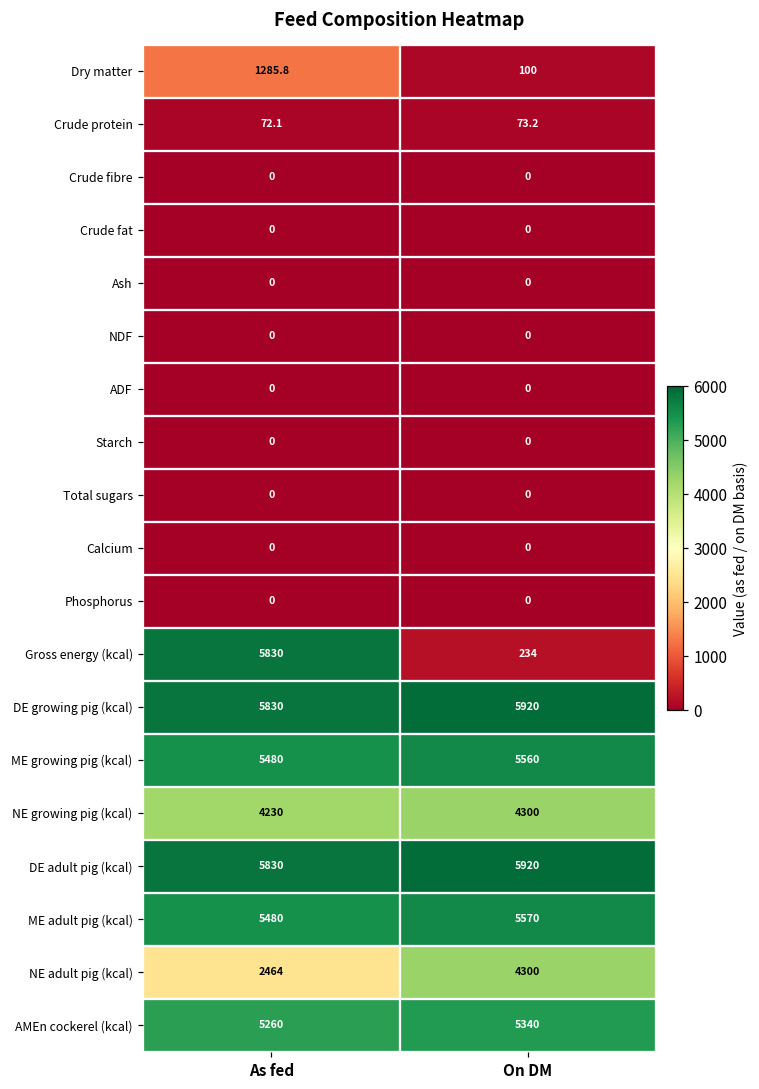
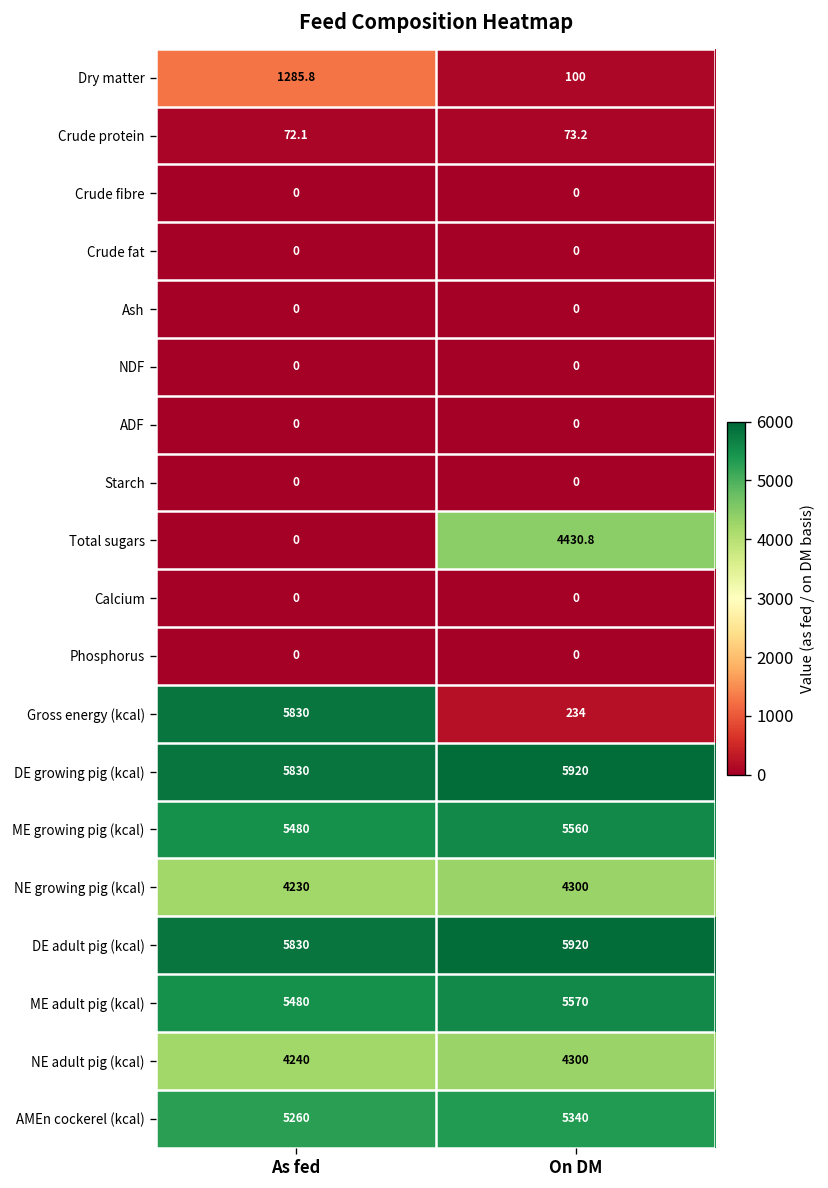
  {
    "Dry matter": {
      "As fed": 1285.8,
      "On DM": 100
    },
    "Crude protein": {
      "As fed": 72.1,
      "On DM": 73.2
    },
    "Crude fibre": {
      "As fed": 0,
      "On DM": 0
    },
    "Crude fat": {
      "As fed": 0,
      "On DM": 0
    },
    "Ash": {
      "As fed": 0,
      "On DM": 0
    },
    "NDF": {
      "As fed": 0,
      "On DM": 0
    },
    "ADF": {
      "As fed": 0,
      "On DM": 0
    },
    "Starch": {
      "As fed": 0,
      "On DM": 0
    },
    "Total sugars": {
      "As fed": 0,
-     "On DM": 0
+     "On DM": 4430.8
    },
    "Calcium": {
      "As fed": 0,
      "On DM": 0
    },
    "Phosphorus": {
      "As fed": 0,
      "On DM": 0
    },
    "Gross energy (kcal)": {
      "As fed": 5830,
      "On DM": 234
    },
    "DE growing pig (kcal)": {
      "As fed": 5830,
      "On DM": 5920
    },
    "ME growing pig (kcal)": {
      "As fed": 5480,
      "On DM": 5560
    },
    "NE growing pig (kcal)": {
      "As fed": 4230,
      "On DM": 4300
    },
    "DE adult pig (kcal)": {
      "As fed": 5830,
      "On DM": 5920
    },
    "ME adult pig (kcal)": {
      "As fed": 5480,
      "On DM": 5570
    },
    "NE adult pig (kcal)": {
-     "As fed": 2464,
+     "As fed": 4240,
      "On DM": 4300
    },
    "AMEn cockerel (kcal)": {
      "As fed": 5260,
      "On DM": 5340
    }
  }
